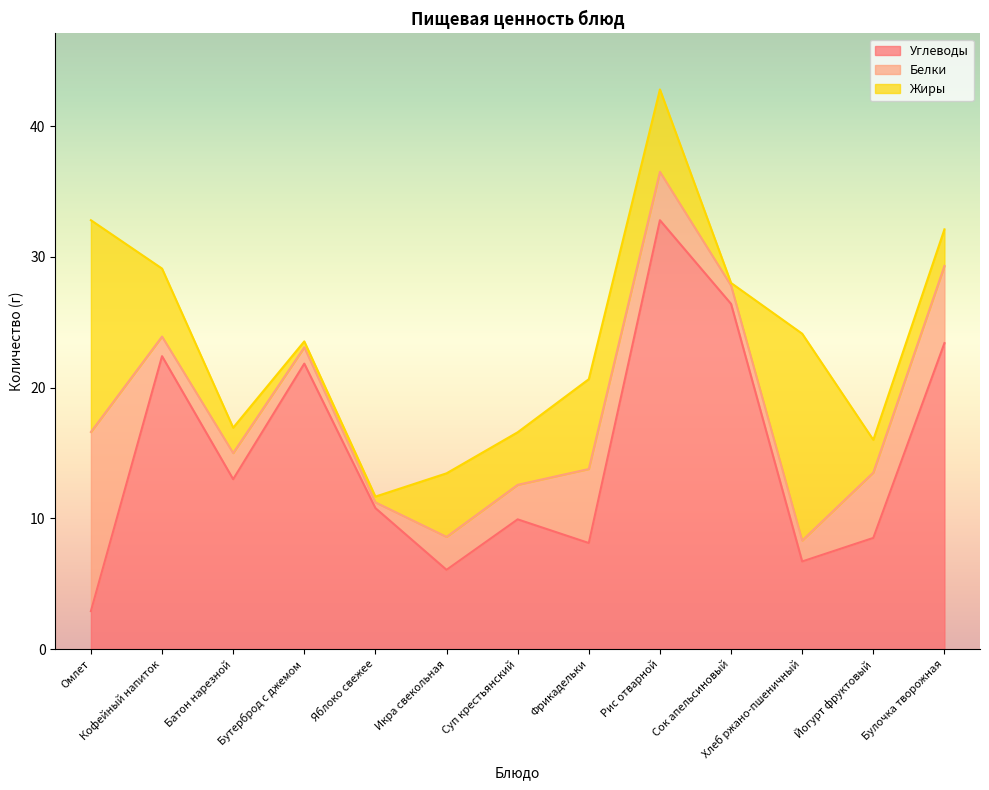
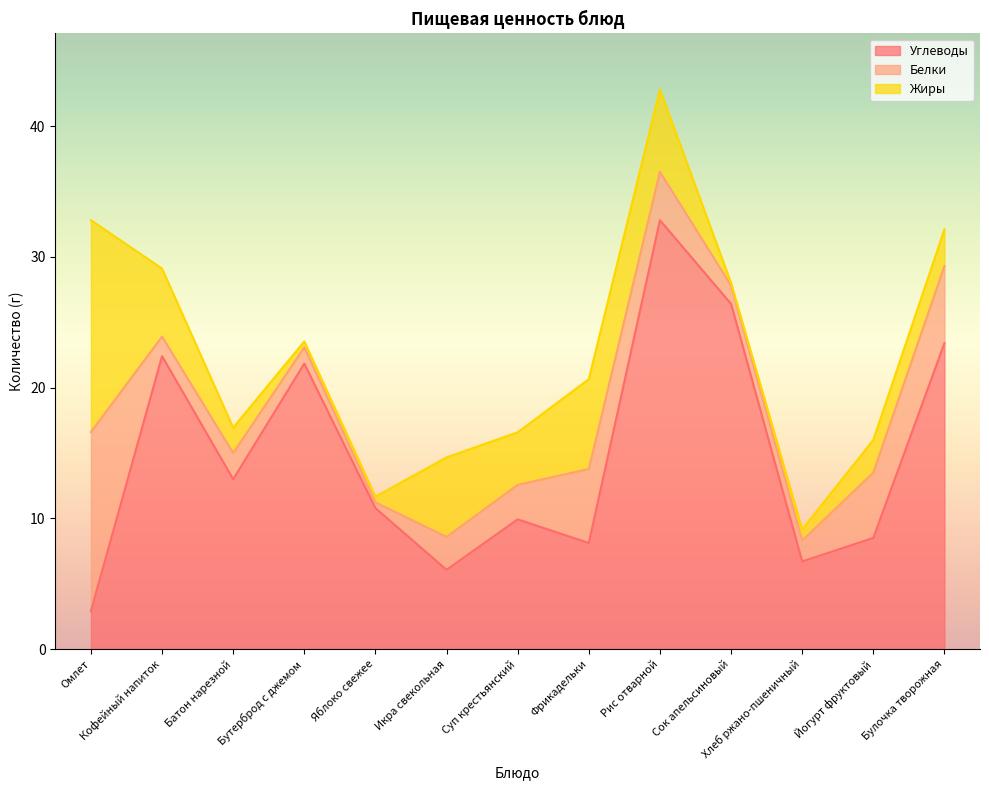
  {
    "Жиры": {
      "Омлет": 16.2,
      "Кофейный напиток": 5.2,
      "Батон нарезной": 1.9,
      "Бутерброд с джемом": 0.4,
      "Яблоко свежее": 0.4,
-     "Икра свекольная": 4.9,
+     "Икра свекольная": 6.1,
      "Суп крестьянский": 4.0,
      "Фрикадельки": 6.9,
      "Рис отварной": 6.3,
      "Сок апельсиновый": 0.2,
-     "Хлеб ржано-пшеничный": 15.8,
+     "Хлеб ржано-пшеничный": 0.8,
      "Йогурт фруктовый": 2.5,
      "Булочка творожная": 2.8
    }
  }
